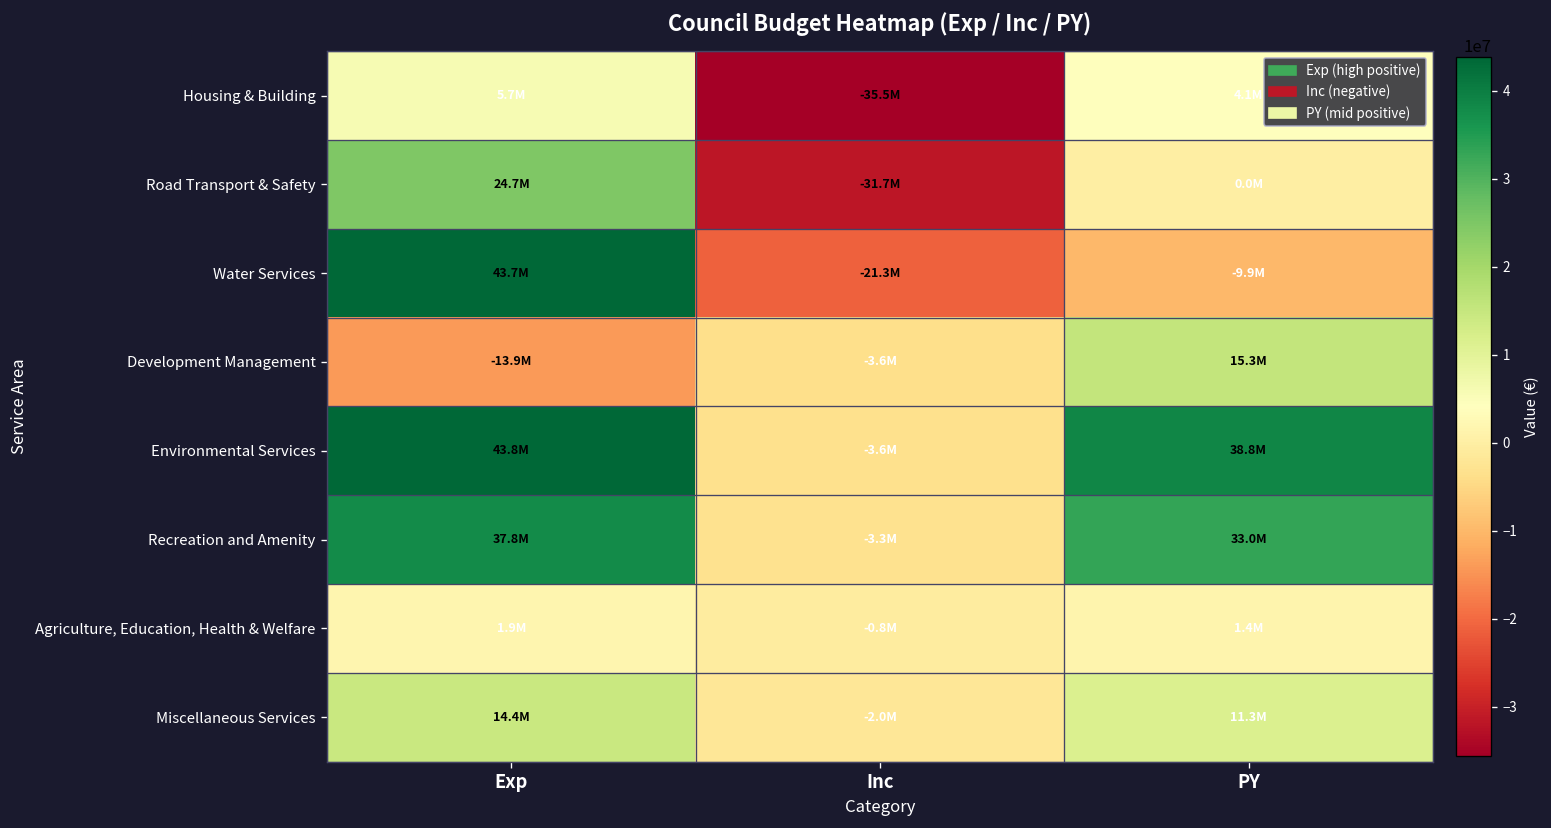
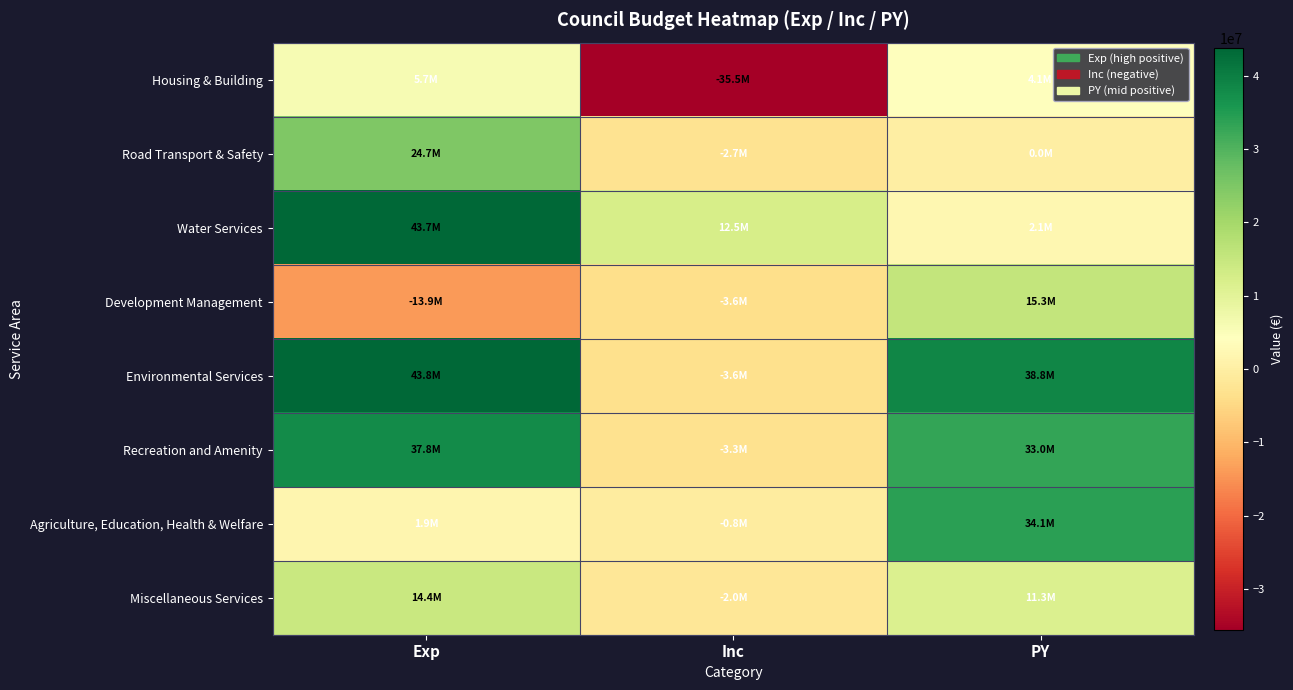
  {
    "Housing & Building": {
      "Exp": "5.7M",
      "Inc": "-35.5M"
    },
    "Road Transport & Safety": {
      "Exp": "24.7M",
-     "Inc": "-31.7M",
+     "Inc": "-2.7M",
      "PY": "0.0M"
    },
    "Water Services": {
      "Exp": "43.7M",
-     "Inc": "-21.3M",
-     "PY": "-9.9M"
+     "Inc": "12.5M",
+     "PY": "2.1M"
    },
    "Development Management": {
      "Exp": "-13.9M",
      "Inc": "-3.6M",
      "PY": "15.3M"
    },
    "Environmental Services": {
      "Exp": "43.8M",
      "Inc": "-3.6M",
      "PY": "38.8M"
    },
    "Recreation and Amenity": {
      "Exp": "37.8M",
      "Inc": "-3.3M",
      "PY": "33.0M"
    },
    "Agriculture, Education, Health & Welfare": {
      "Exp": "1.9M",
      "Inc": "-0.8M",
-     "PY": "1.4M"
+     "PY": "34.1M"
    },
    "Miscellaneous Services": {
      "Exp": "14.4M",
      "Inc": "-2.0M",
      "PY": "11.3M"
    }
  }
